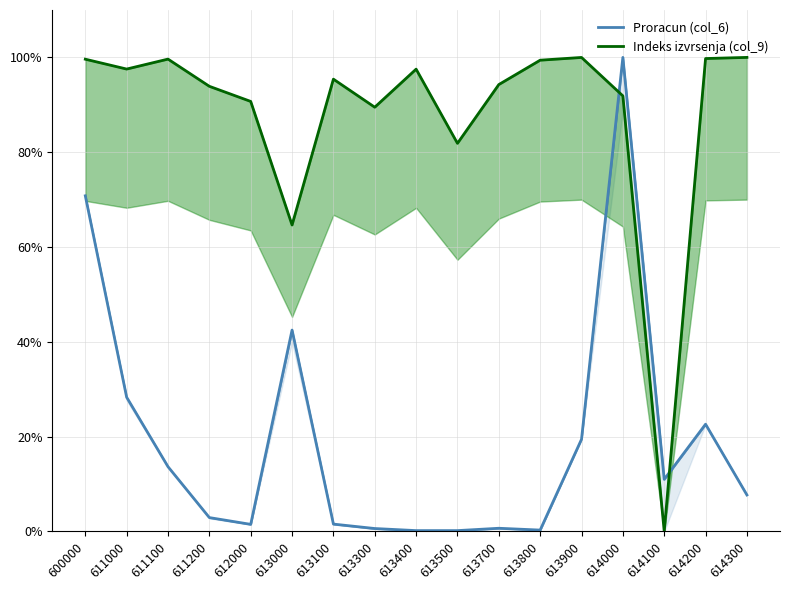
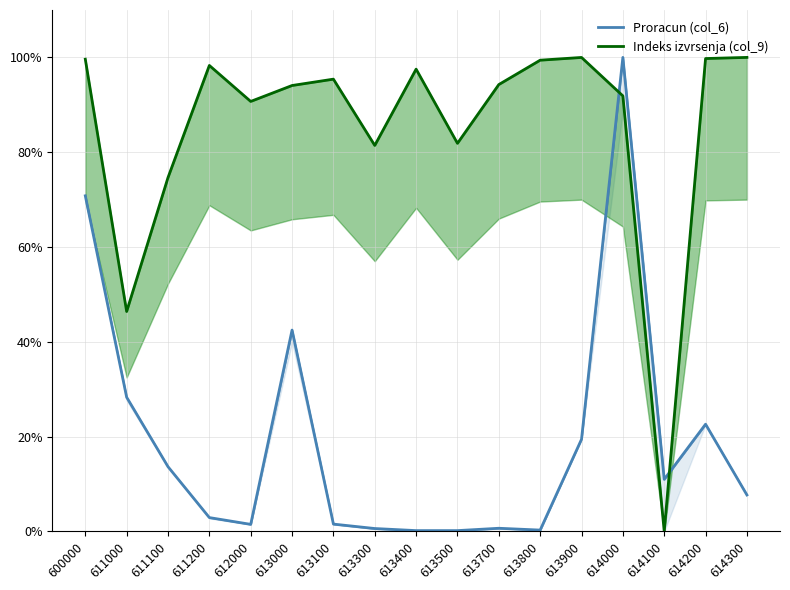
  {
    "Indeks izvrsenja (col_9)": {
      "600000": "100%",
-     "611000": "98%",
-     "611100": "100%",
-     "611200": "94%",
+     "611000": "46%",
+     "611100": "75%",
+     "611200": "98%",
      "612000": "91%",
-     "613000": "65%",
+     "613000": "94%",
      "613100": "95%",
-     "613300": "89%",
+     "613300": "81%",
      "613400": "98%",
      "613500": "82%",
      "613700": "94%",
      "613800": "99%",
      "613900": "100%",
      "614000": "92%",
      "614100": "0%",
      "614200": "100%",
      "614300": "100%"
    }
  }
